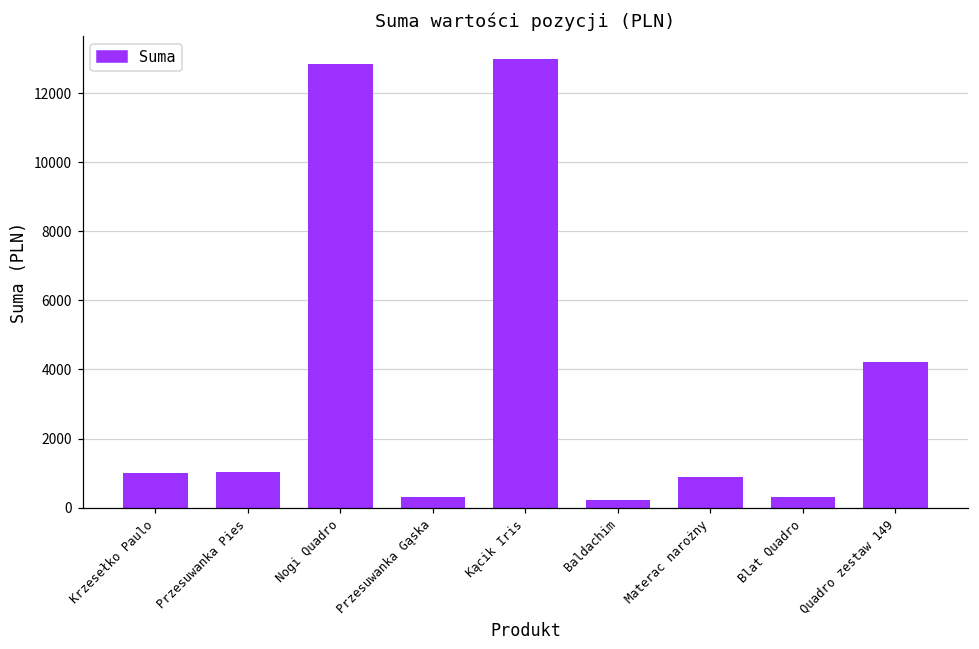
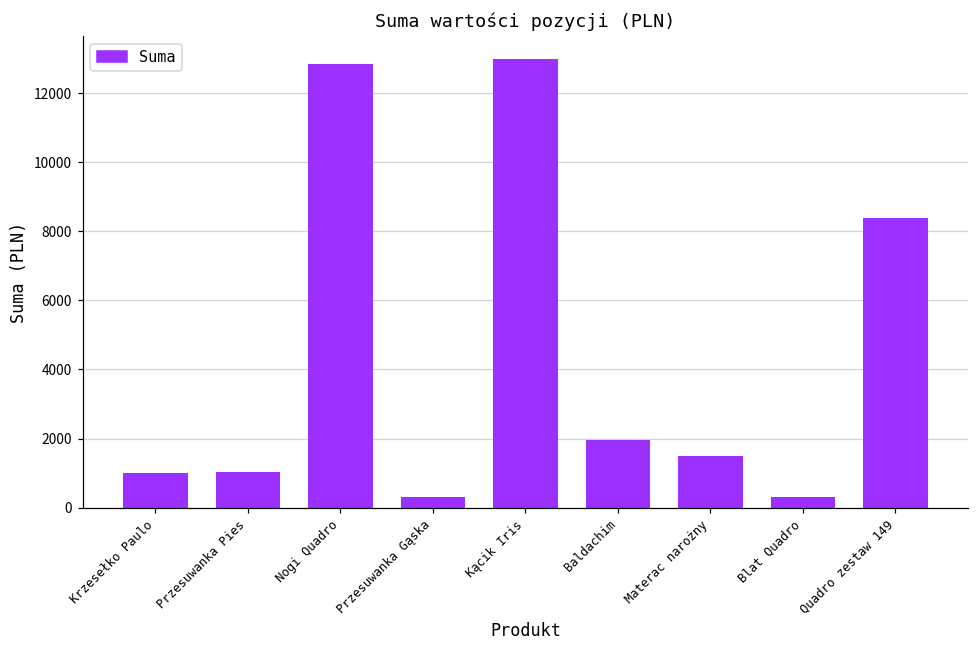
  {
    "Krzesełko Paulo": 1000,
    "Przesuwanka Pies": 1000,
    "Nogi Quadro": 12800,
    "Przesuwanka Gąska": 300,
    "Kącik Iris": 13000,
-   "Baldachim": 200,
-   "Materac narożny": 900,
+   "Baldachim": 2000,
+   "Materac narożny": 1500,
    "Blat Quadro": 300,
-   "Quadro zestaw 149": 4200
+   "Quadro zestaw 149": 8400
  }
